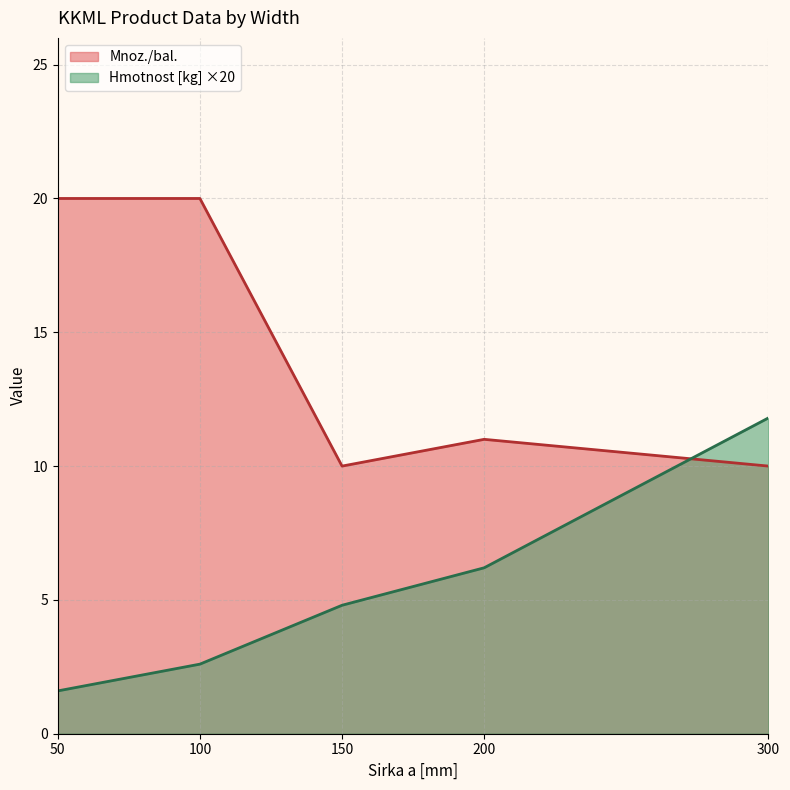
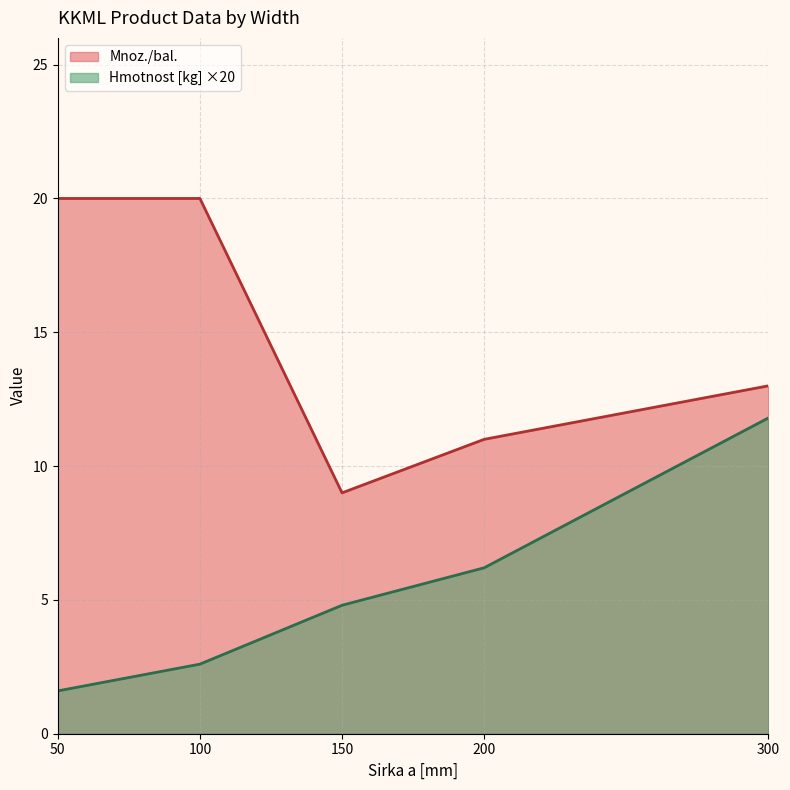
  {
    "Mnoz./bal.": {
      "50": 20,
      "100": 20,
-     "150": 10,
+     "150": 9,
      "200": 11,
-     "300": 10
+     "300": 13
    },
    "Hmotnost [kg] ×20": {
      "50": 1.6,
      "100": 2.6,
      "150": 4.8,
      "200": 6.2,
      "300": 11.8
    }
  }
